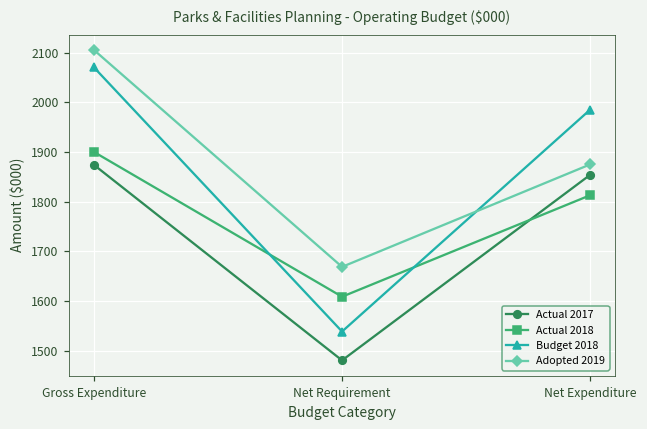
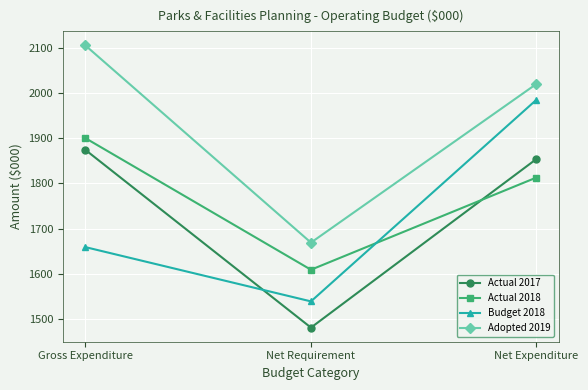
  {
    "Budget 2018": {
-     "Gross Expenditure": 2070,
+     "Gross Expenditure": 1660,
      "Net Requirement": 1540,
      "Net Expenditure": 1990
    },
    "Adopted 2019": {
      "Gross Expenditure": 2110,
      "Net Requirement": 1670,
-     "Net Expenditure": 1880
+     "Net Expenditure": 2020
    }
  }
